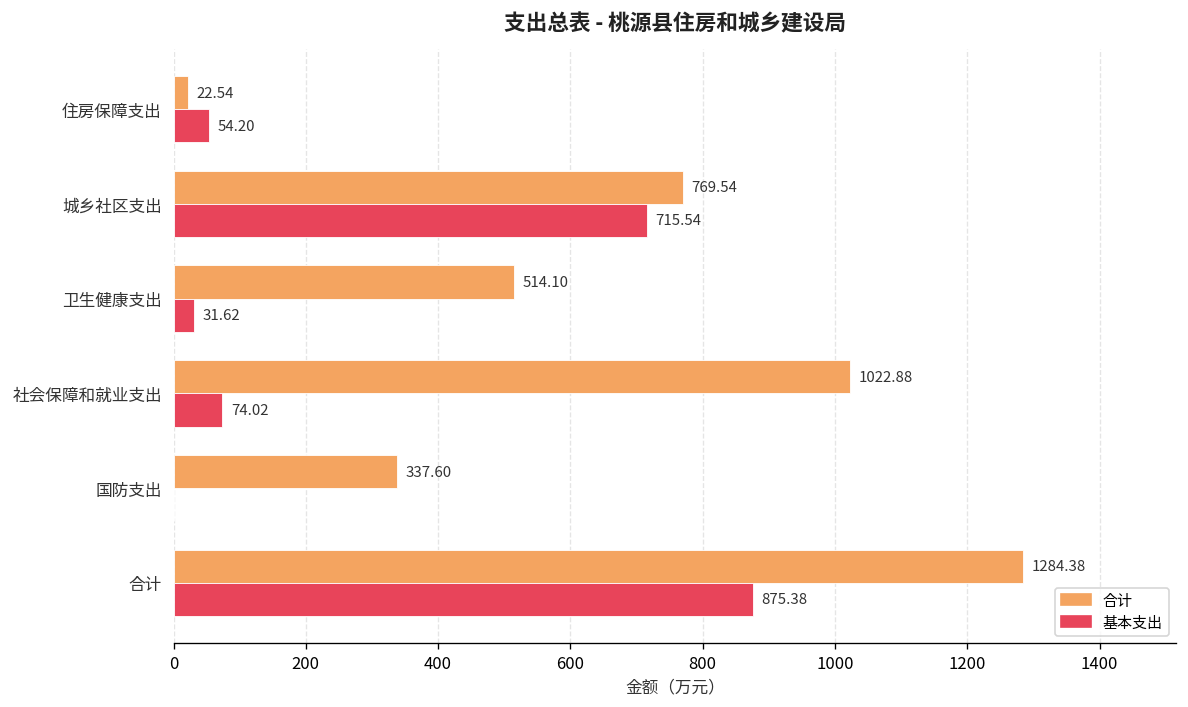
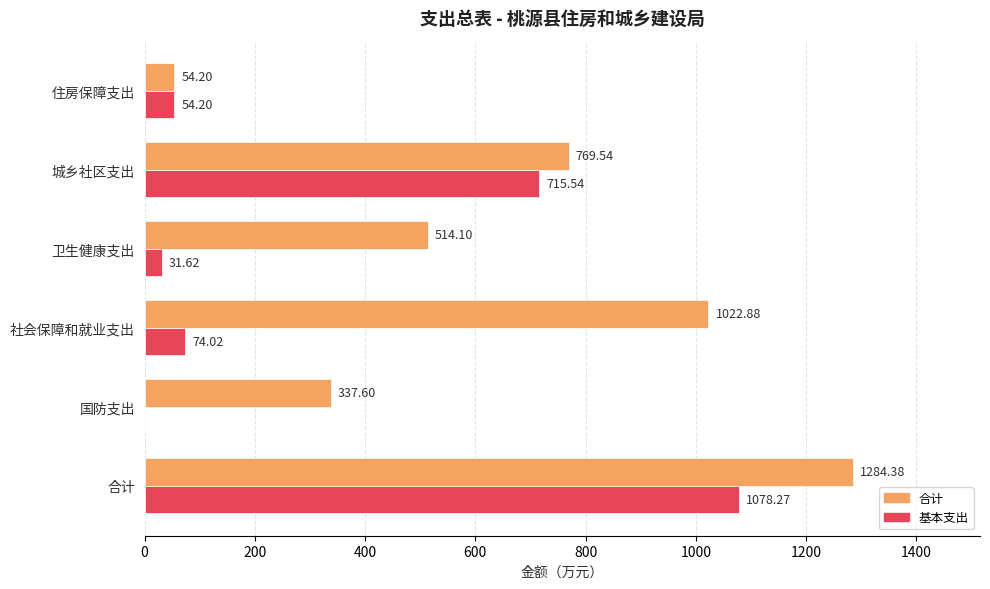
  {
    "合计": {
-     "住房保障支出": 22.54,
+     "住房保障支出": 54.20,
      "城乡社区支出": 769.54,
      "卫生健康支出": 514.10,
      "社会保障和就业支出": 1022.88,
      "国防支出": 337.60,
      "合计": 1284.38
    },
    "基本支出": {
      "住房保障支出": 54.20,
      "城乡社区支出": 715.54,
      "卫生健康支出": 31.62,
      "社会保障和就业支出": 74.02,
-     "合计": 875.38
+     "合计": 1078.27
    }
  }
